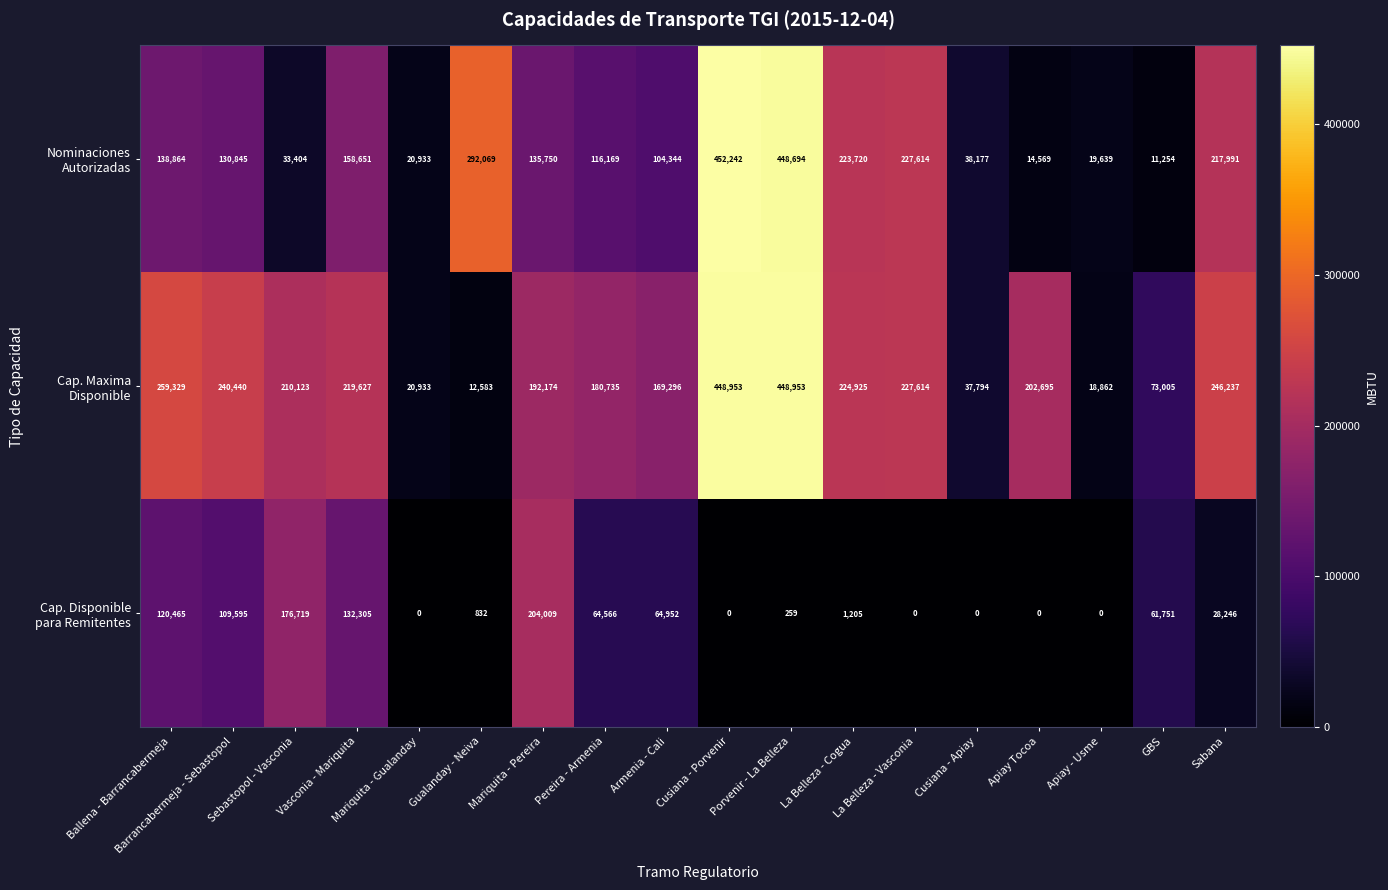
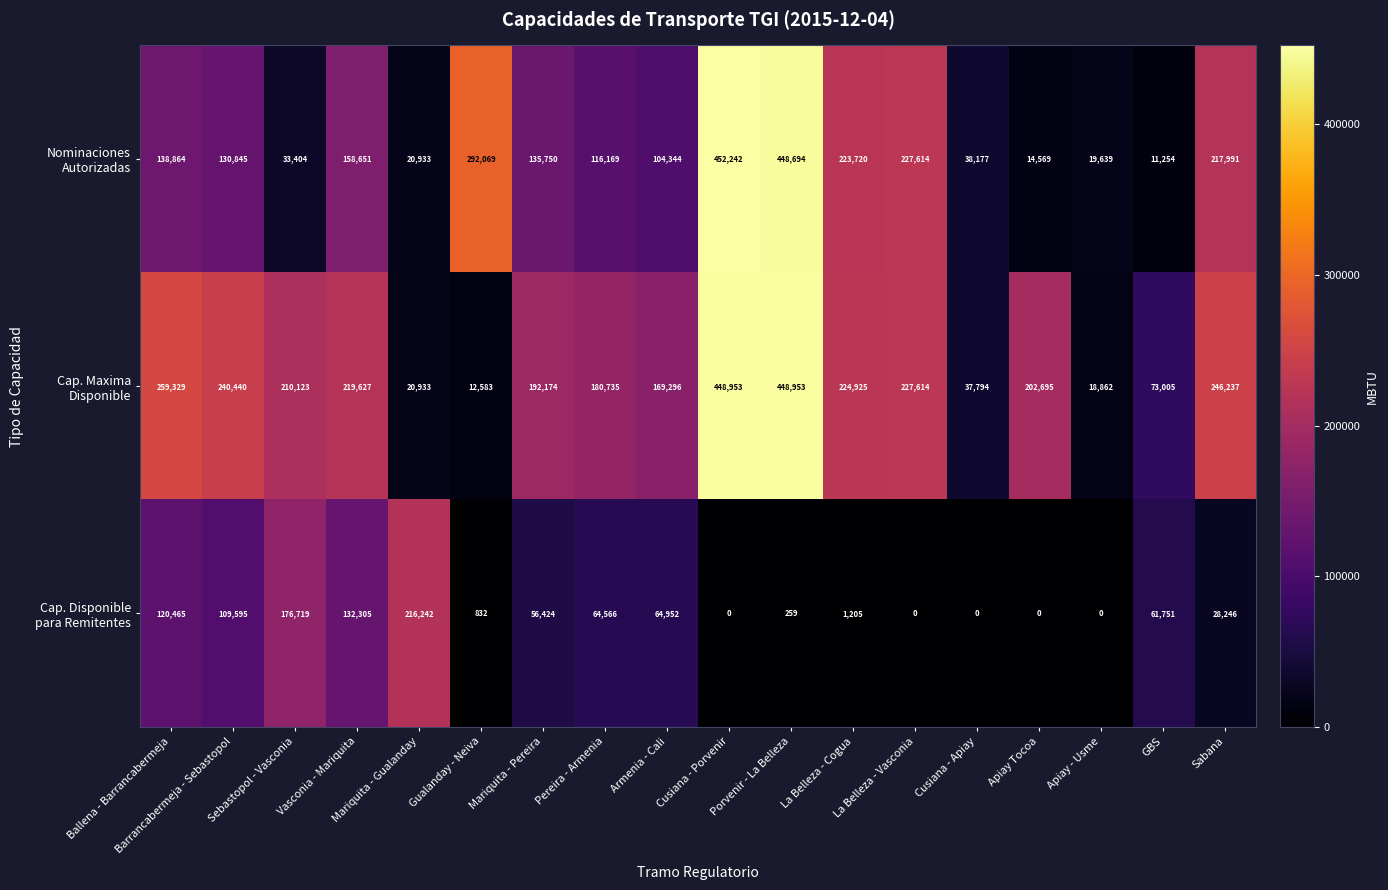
  {
    "Nominaciones Autorizadas": {
      "Ballena - Barrancabermeja": "138,864",
      "Barrancabermeja - Sebastopol": "130,845",
      "Sebastopol - Vasconia": "33,404",
      "Vasconia - Mariquita": "158,651",
      "Mariquita - Gualanday": "20,933",
      "Gualanday - Neiva": "292,069",
      "Mariquita - Pereira": "135,750",
      "Pereira - Armenia": "116,169",
      "Armenia - Cali": "104,344",
      "Cusiana - Porvenir": "452,242",
      "Porvenir - La Belleza": "448,694",
      "La Belleza - Cogua": "223,720",
      "La Belleza - Vasconia": "227,614",
      "Cusiana - Apiay": "38,177",
      "Apiay Tocoa": "14,569",
      "Apiay - Usme": "19,639",
      "GBS": "11,254",
      "Sabana": "217,991"
    },
    "Cap. Maxima Disponible": {
      "Ballena - Barrancabermeja": "259,329",
      "Barrancabermeja - Sebastopol": "240,440",
      "Sebastopol - Vasconia": "210,123",
      "Vasconia - Mariquita": "219,627",
      "Mariquita - Gualanday": "20,933",
      "Gualanday - Neiva": "12,583",
      "Mariquita - Pereira": "192,174",
      "Pereira - Armenia": "180,735",
      "Armenia - Cali": "169,296",
      "Cusiana - Porvenir": "448,953",
      "Porvenir - La Belleza": "448,953",
      "La Belleza - Cogua": "224,925",
      "La Belleza - Vasconia": "227,614",
      "Cusiana - Apiay": "37,794",
      "Apiay Tocoa": "202,695",
      "Apiay - Usme": "18,862",
      "GBS": "73,005",
      "Sabana": "246,237"
    },
    "Cap. Disponible para Remitentes": {
      "Ballena - Barrancabermeja": "120,465",
      "Barrancabermeja - Sebastopol": "109,595",
      "Sebastopol - Vasconia": "176,719",
      "Vasconia - Mariquita": "132,305",
-     "Mariquita - Gualanday": "0",
+     "Mariquita - Gualanday": "216,242",
      "Gualanday - Neiva": "832",
-     "Mariquita - Pereira": "204,009",
+     "Mariquita - Pereira": "56,424",
      "Pereira - Armenia": "64,566",
      "Armenia - Cali": "64,952",
      "Cusiana - Porvenir": "0",
      "Porvenir - La Belleza": "259",
      "La Belleza - Cogua": "1,205",
      "La Belleza - Vasconia": "0",
      "Cusiana - Apiay": "0",
      "Apiay Tocoa": "0",
      "Apiay - Usme": "0",
      "GBS": "61,751",
      "Sabana": "28,246"
    }
  }
